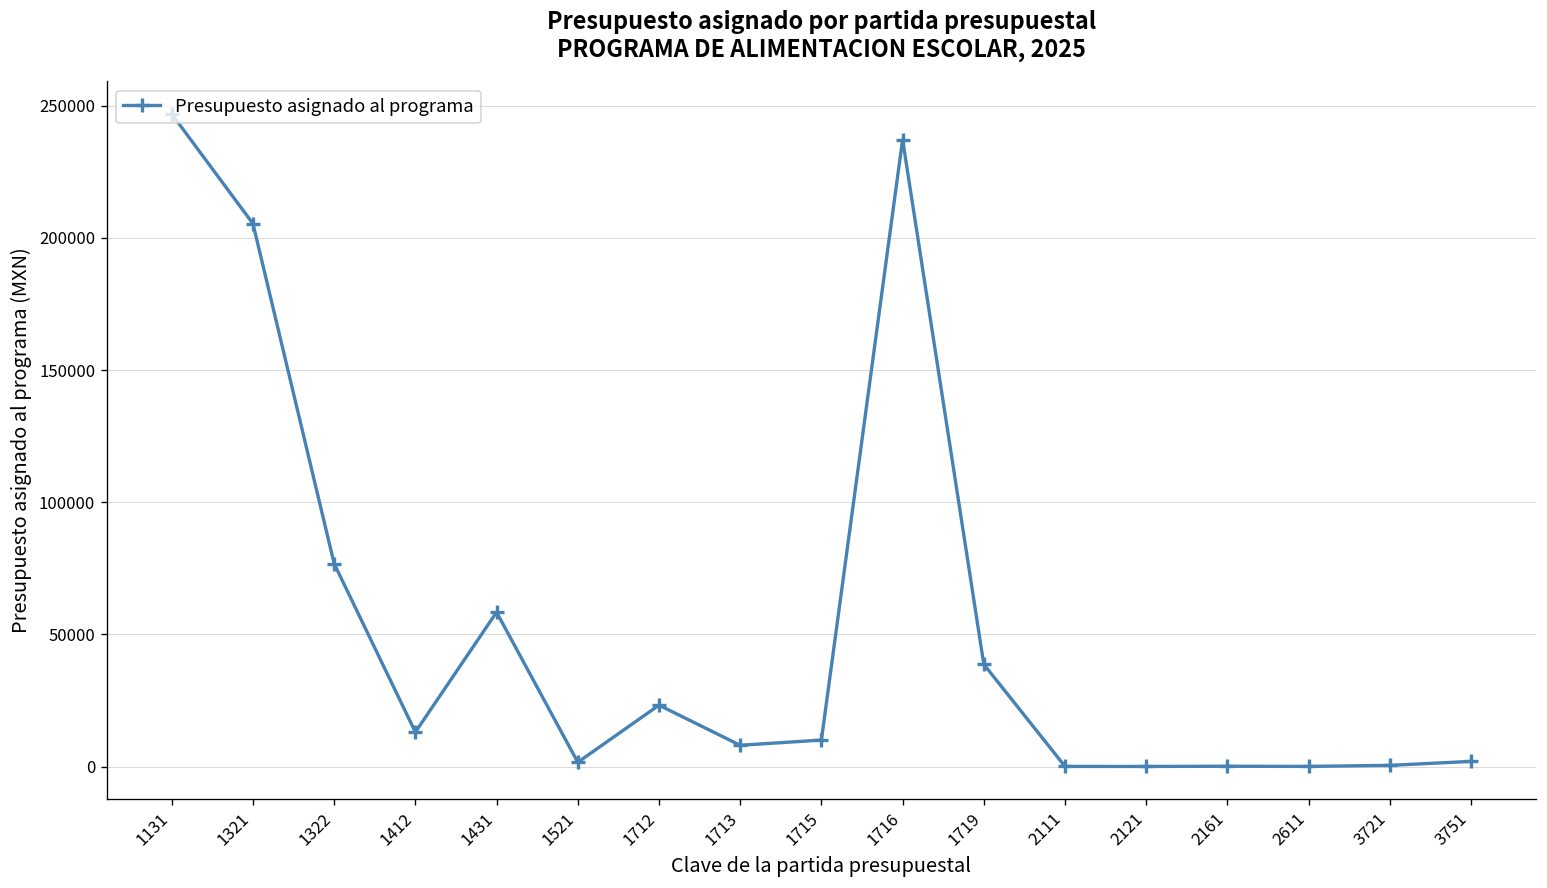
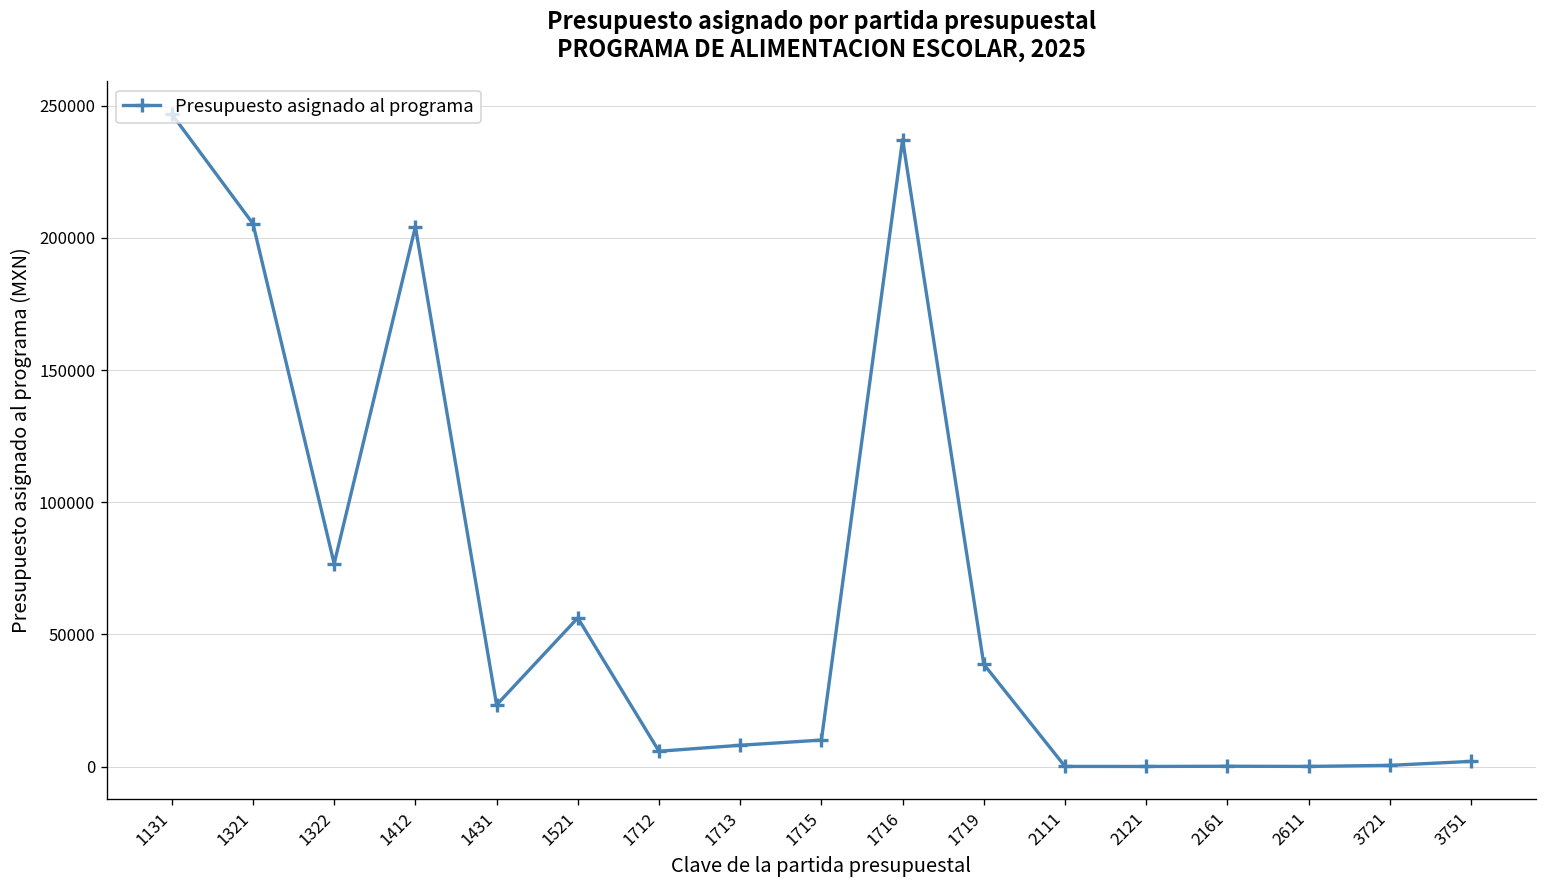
  {
    "1321": 205000,
    "1322": 77000,
-   "1412": 13000,
-   "1431": 58000,
-   "1521": 2000,
-   "1712": 23000,
+   "1412": 204000,
+   "1431": 23000,
+   "1521": 56000,
+   "1712": 6000,
    "1713": 8000,
    "1715": 10000,
    "1716": 237000,
    "1719": 39000,
    "2111": 0,
    "2121": 0,
    "2161": 0,
    "2611": 0,
    "3721": 1000,
    "3751": 2000
  }
